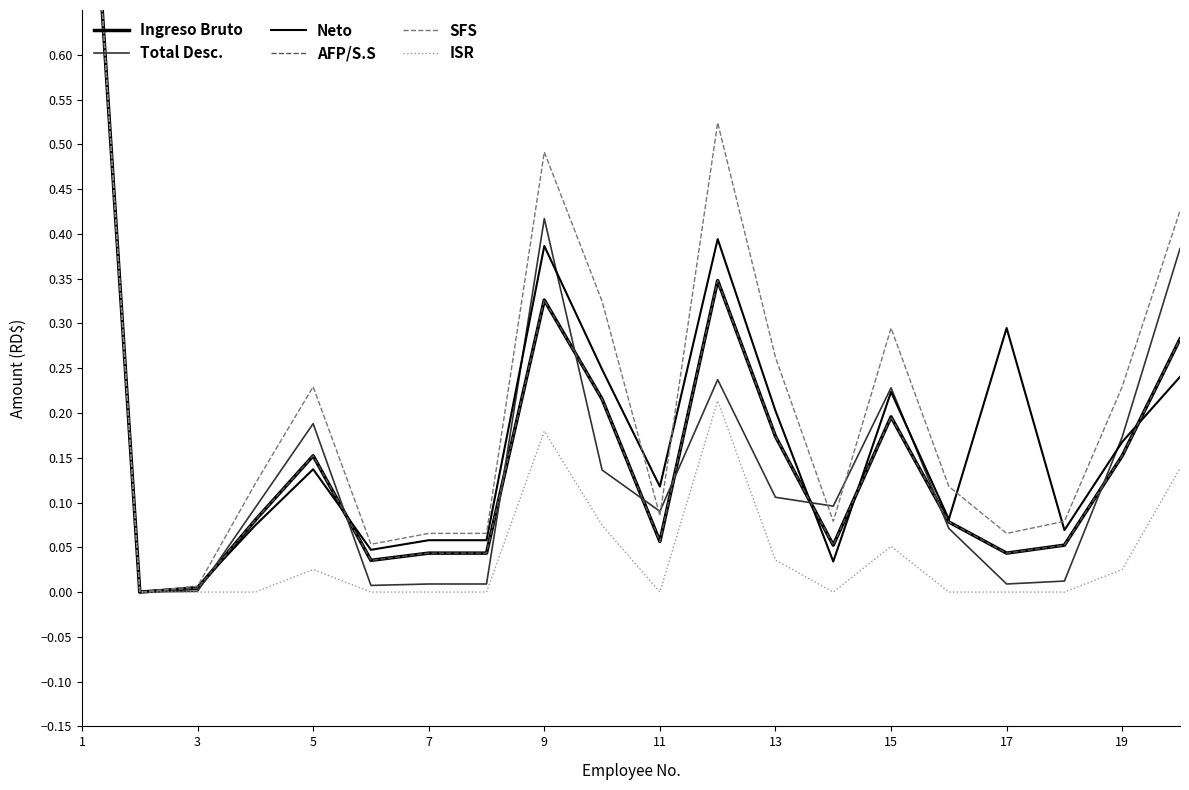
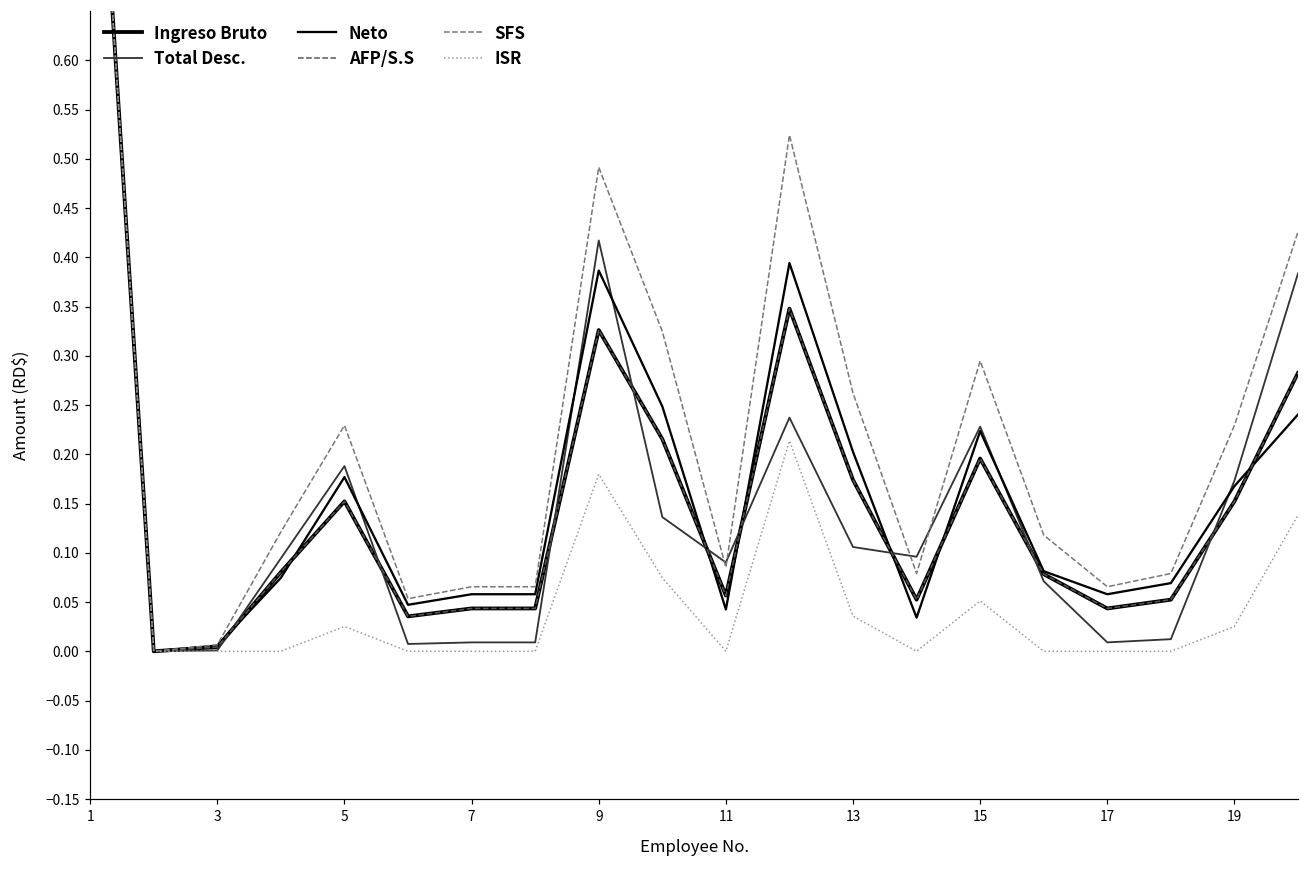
  {
    "Neto": {
-     "5": 0.14,
+     "5": 0.18,
      "7": 0.06,
      "9": 0.39,
-     "11": 0.12,
+     "11": 0.04,
      "13": 0.20,
      "15": 0.22,
-     "17": 0.29,
+     "17": 0.06,
      "19": 0.17
    }
  }
